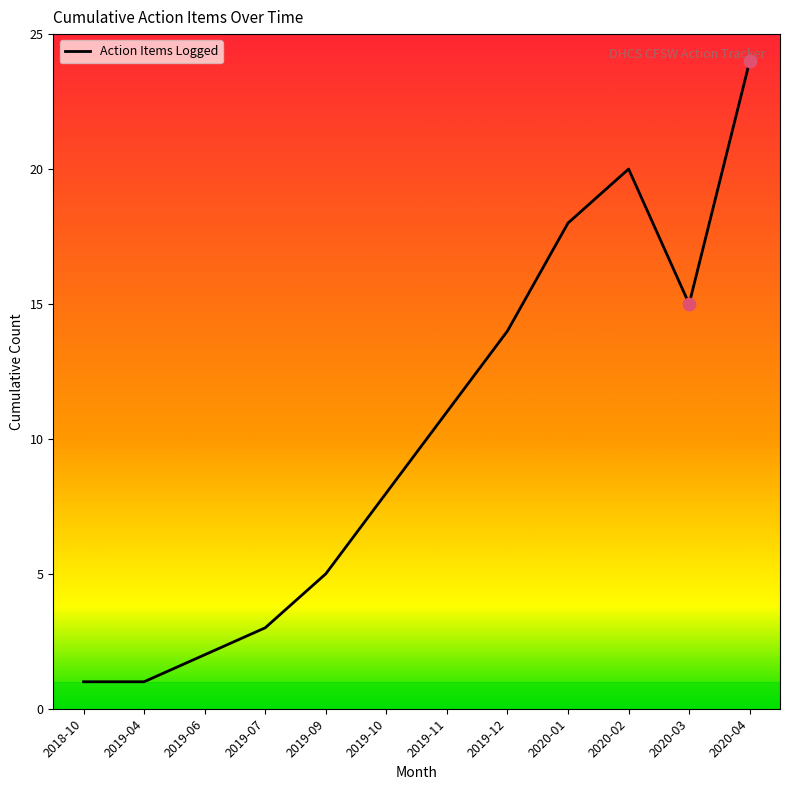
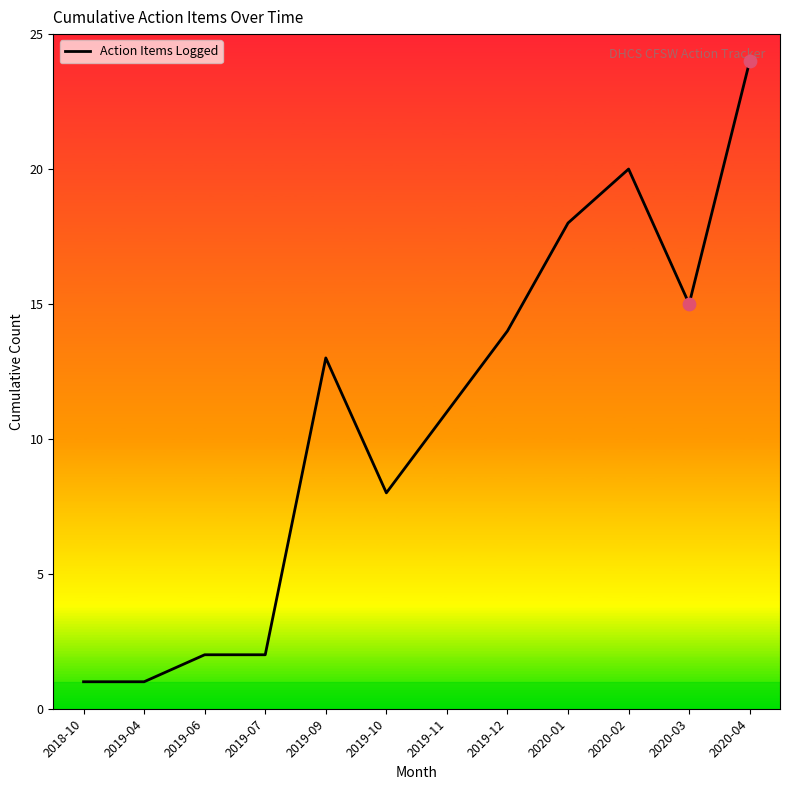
  {
    "Action Items Logged": {
      "2019-06": 2,
-     "2019-07": 3,
-     "2019-09": 5,
+     "2019-07": 2,
+     "2019-09": 13,
      "2019-10": 8,
      "2019-11": 11,
      "2019-12": 14,
      "2020-01": 18,
      "2020-02": 20
    }
  }
